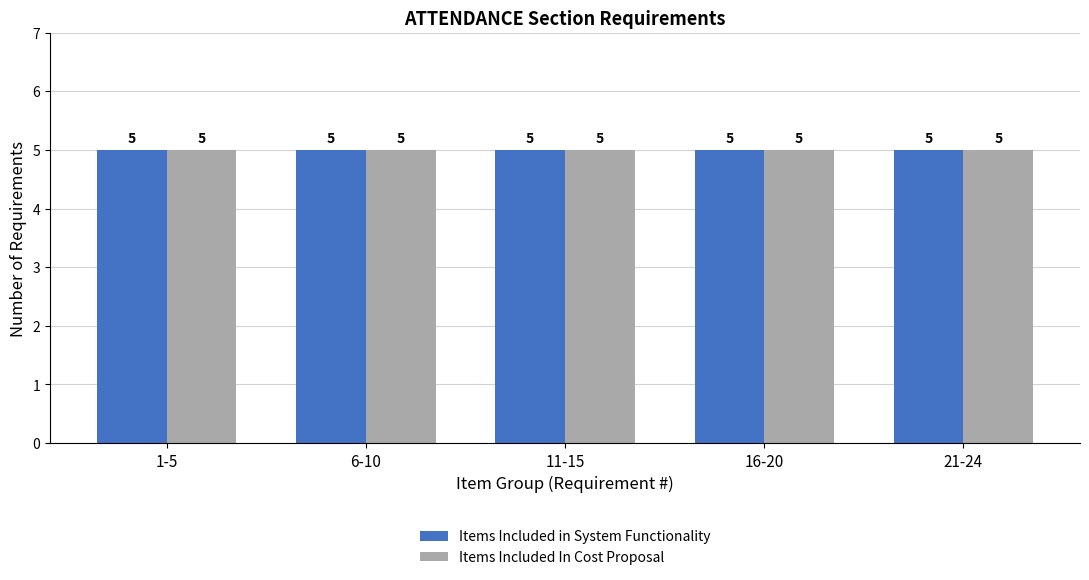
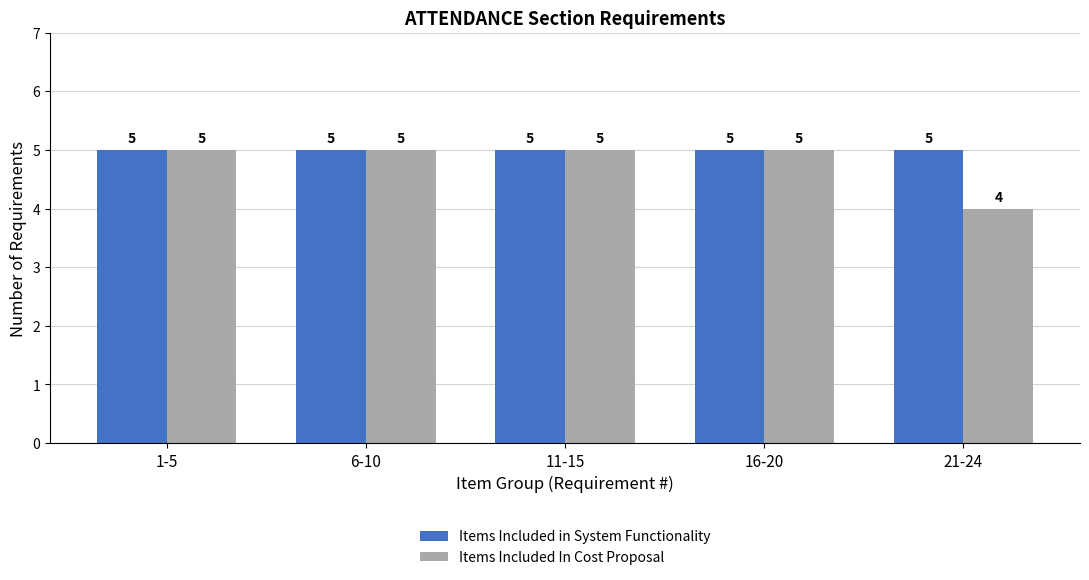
  {
    "Items Included in System Functionality": {
      "1-5": 5,
      "6-10": 5,
      "11-15": 5,
      "16-20": 5,
      "21-24": 5
    },
    "Items Included In Cost Proposal": {
      "1-5": 5,
      "6-10": 5,
      "11-15": 5,
      "16-20": 5,
-     "21-24": 5
+     "21-24": 4
    }
  }
